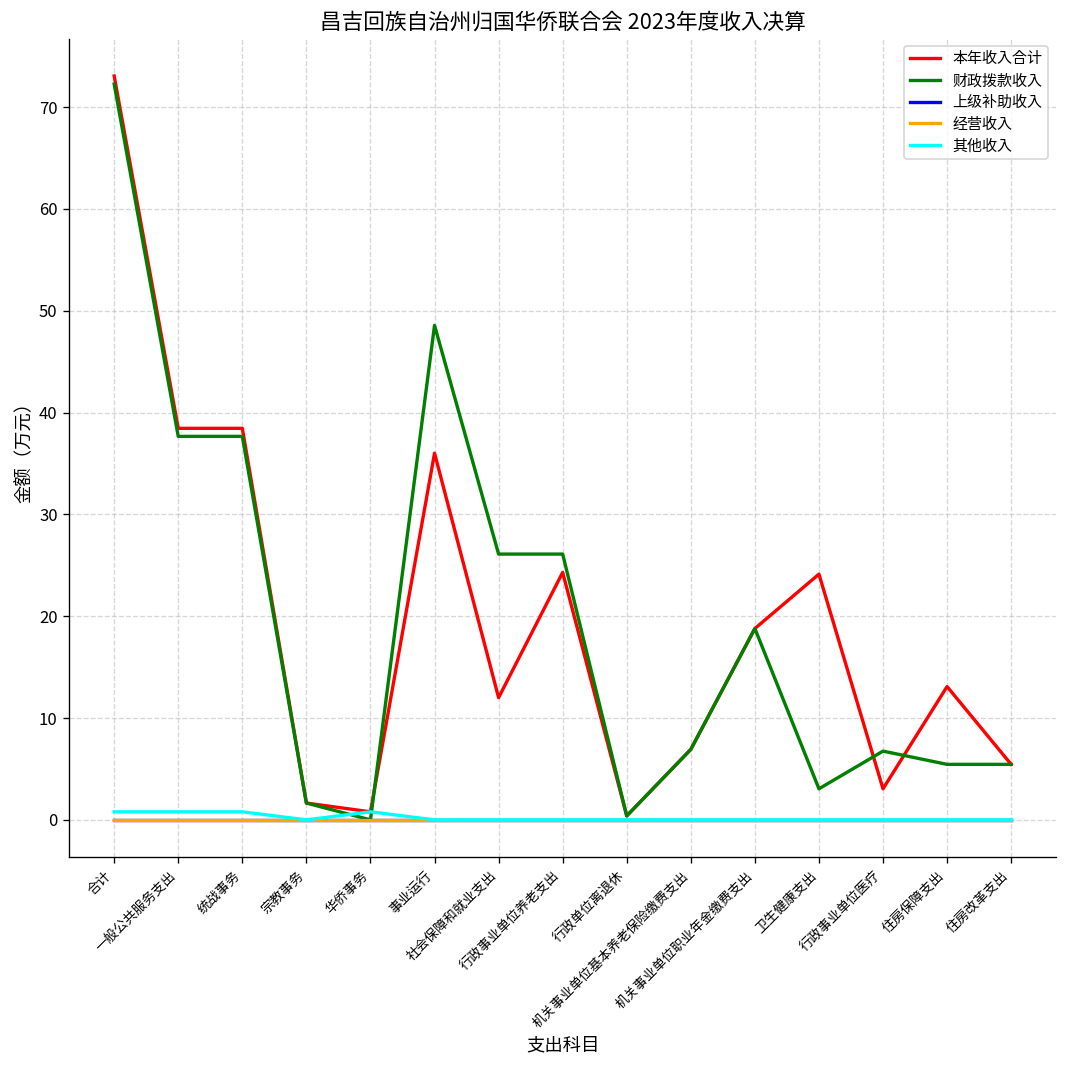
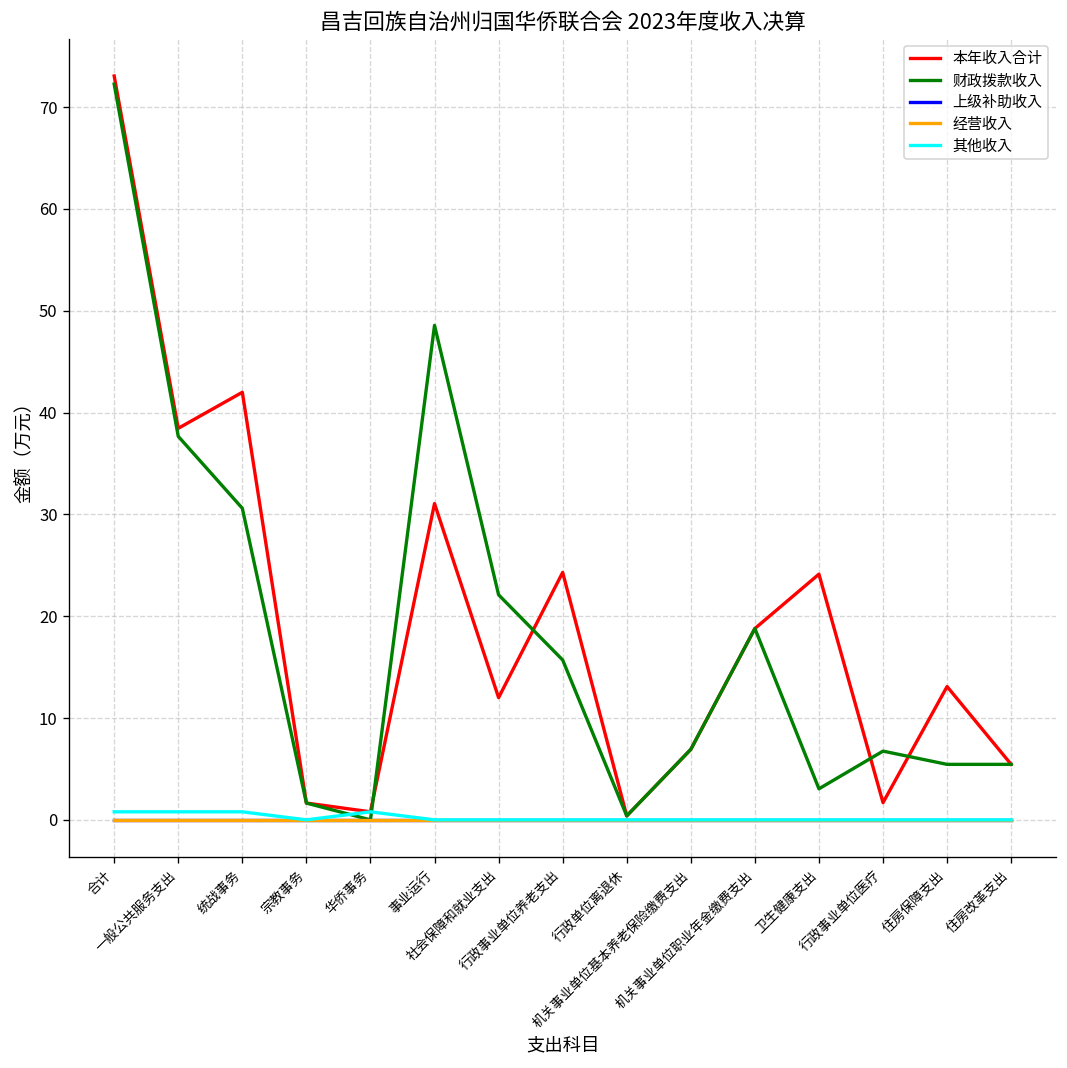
  {
    "本年收入合计": {
      "合计": 73,
      "一般公共服务支出": 38,
-     "统战事务": 38,
-     "事业运行": 36,
+     "统战事务": 42,
+     "事业运行": 31,
      "社会保障和就业支出": 12,
      "行政事业单位养老支出": 24,
      "卫生健康支出": 24,
-     "行政事业单位医疗": 3,
+     "行政事业单位医疗": 2,
      "住房保障支出": 13
    },
    "财政拨款收入": {
      "合计": 72,
      "一般公共服务支出": 38,
-     "统战事务": 38,
+     "统战事务": 31,
      "事业运行": 49,
-     "社会保障和就业支出": 26,
-     "行政事业单位养老支出": 26,
+     "社会保障和就业支出": 22,
+     "行政事业单位养老支出": 16,
      "卫生健康支出": 3,
      "行政事业单位医疗": 7,
      "住房保障支出": 5
    },
    "经营收入": {
      "合计": 0,
      "一般公共服务支出": 0,
      "统战事务": 0
    },
    "其他收入": {
      "合计": 1,
      "一般公共服务支出": 1,
      "统战事务": 1
    }
  }
